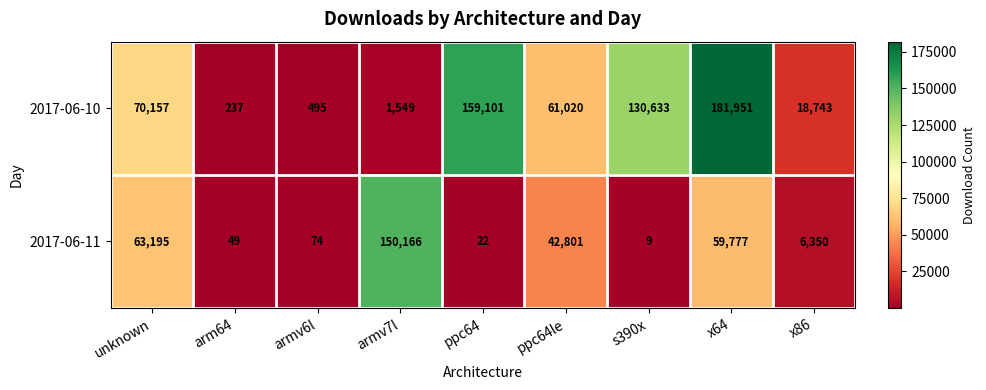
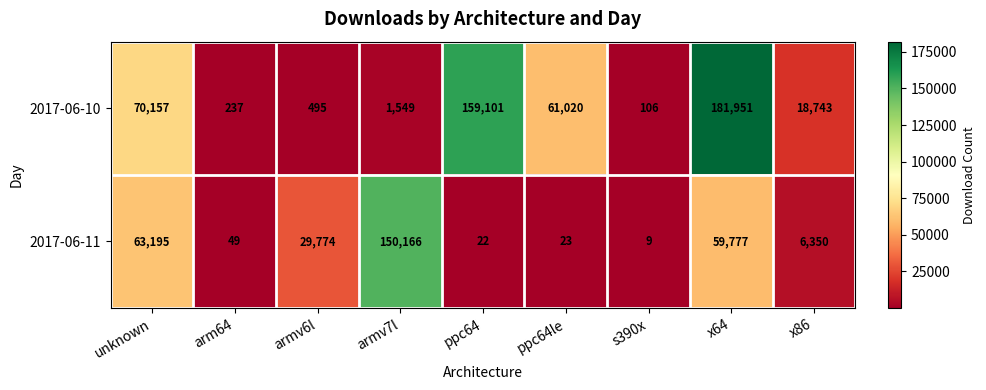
  {
    "2017-06-10": {
      "unknown": "70,157",
      "arm64": "237",
      "armv6l": "495",
      "armv7l": "1,549",
      "ppc64": "159,101",
      "ppc64le": "61,020",
-     "s390x": "130,633",
+     "s390x": "106",
      "x64": "181,951",
      "x86": "18,743"
    },
    "2017-06-11": {
      "unknown": "63,195",
      "arm64": "49",
-     "armv6l": "74",
+     "armv6l": "29,774",
      "armv7l": "150,166",
      "ppc64": "22",
-     "ppc64le": "42,801",
+     "ppc64le": "23",
      "s390x": "9",
      "x64": "59,777",
      "x86": "6,350"
    }
  }
